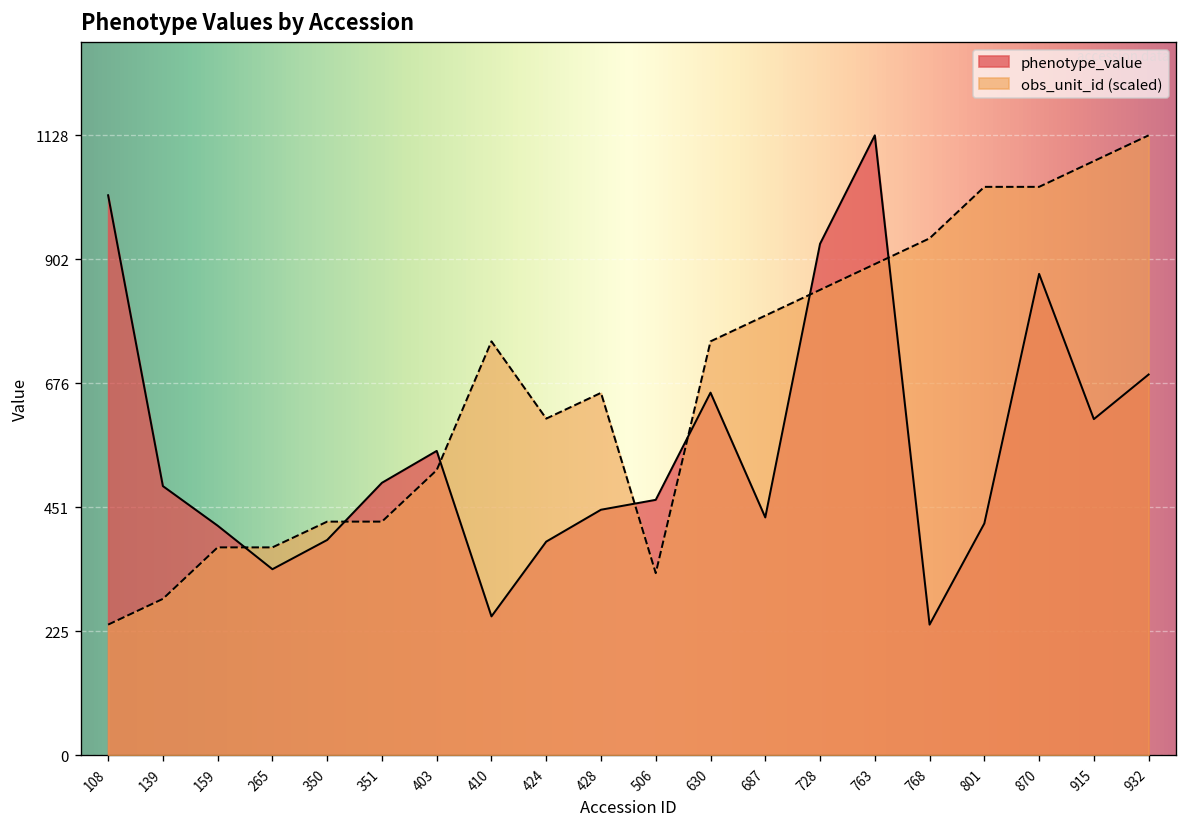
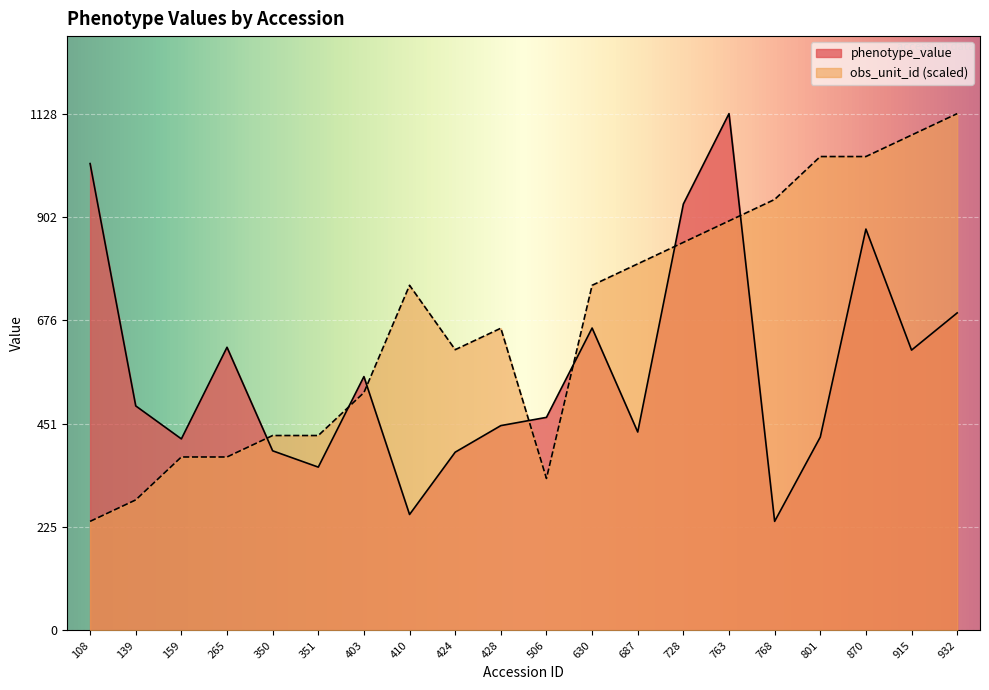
  {
    "phenotype_value": {
      "108": 1020,
      "139": 490,
      "159": 420,
-     "265": 340,
+     "265": 620,
      "350": 390,
-     "351": 500,
+     "351": 360,
      "403": 550,
      "410": 250,
      "424": 390,
      "428": 450,
      "506": 470,
      "630": 660,
      "687": 430,
      "728": 930,
      "763": 1130,
      "768": 240,
      "801": 420,
      "870": 880,
      "915": 610,
      "932": 690
    },
    "obs_unit_id (scaled)": {
      "108": 240,
      "139": 280,
      "159": 380,
      "265": 380,
      "350": 430,
      "351": 430,
      "403": 520,
      "410": 750,
      "424": 610,
      "428": 660,
      "506": 330,
      "630": 750,
      "687": 800,
      "728": 850,
      "763": 890,
      "768": 940,
      "801": 1030,
      "870": 1030,
      "915": 1080,
      "932": 1130
    }
  }
